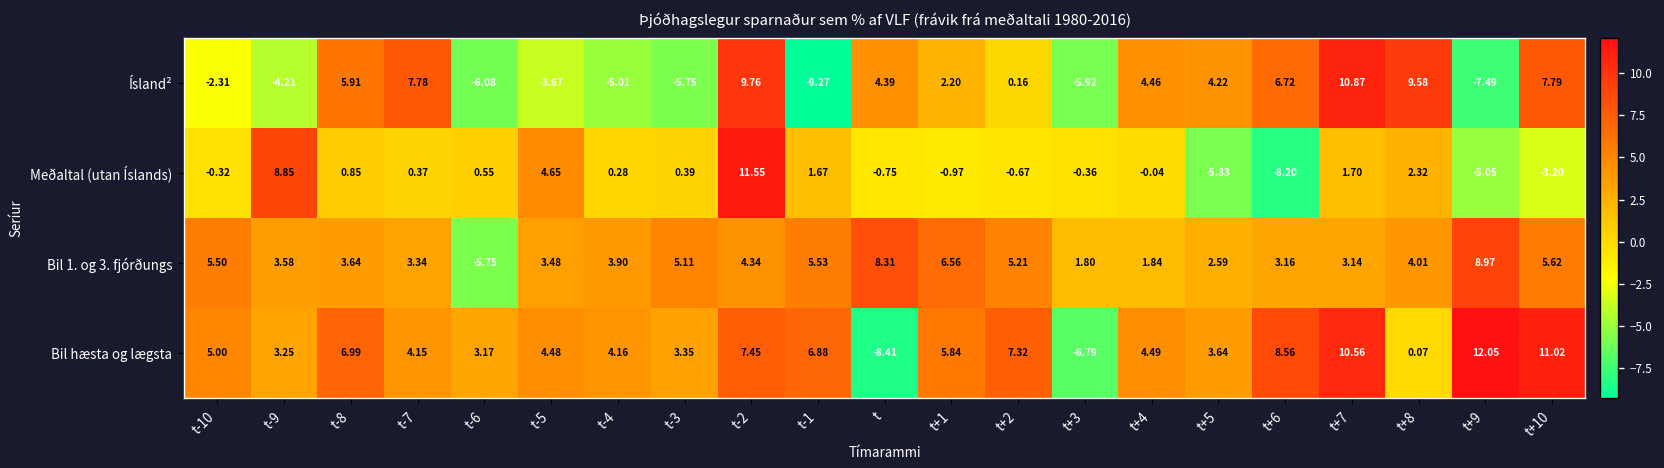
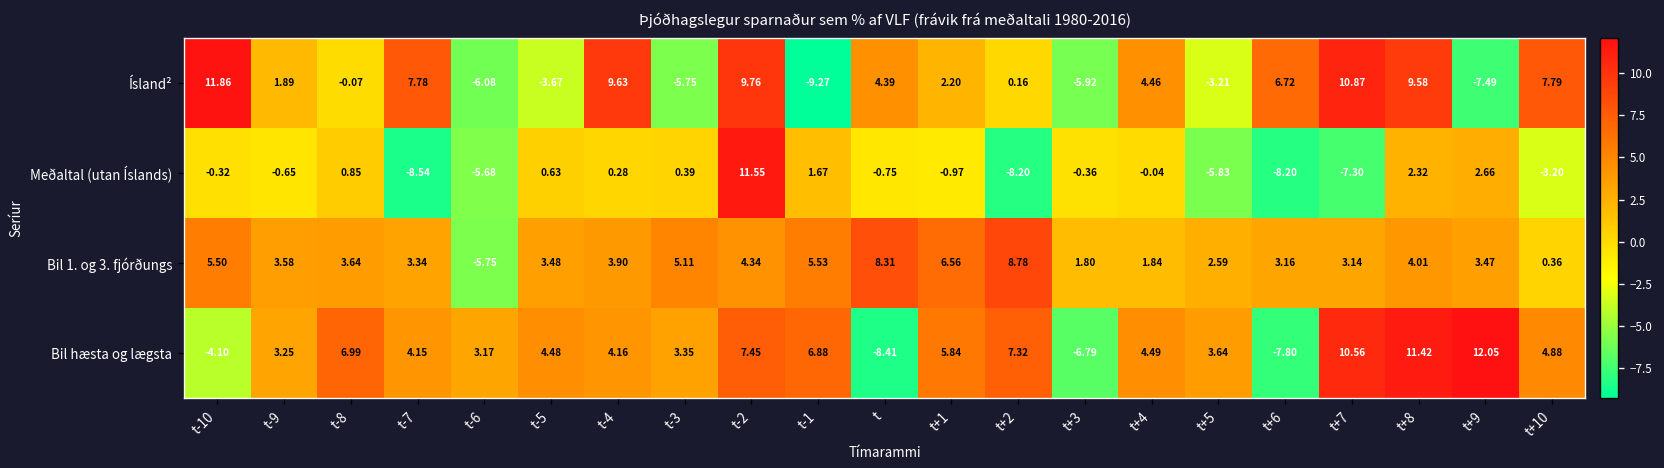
  {
    "Ísland²": {
-     "t-10": -2.31,
-     "t-9": -4.21,
-     "t-8": 5.91,
+     "t-10": 11.86,
+     "t-9": 1.89,
+     "t-8": -0.07,
      "t-7": 7.78,
      "t-6": -6.08,
      "t-5": -3.67,
-     "t-4": -5.01,
+     "t-4": 9.63,
      "t-3": -5.75,
      "t-2": 9.76,
      "t-1": -9.27,
      "t": 4.39,
      "t+1": 2.20,
      "t+2": 0.16,
      "t+3": -5.92,
      "t+4": 4.46,
-     "t+5": 4.22,
+     "t+5": -3.21,
      "t+6": 6.72,
      "t+7": 10.87,
      "t+8": 9.58,
      "t+9": -7.49,
      "t+10": 7.79
    },
    "Meðaltal (utan Íslands)": {
      "t-10": -0.32,
-     "t-9": 8.85,
+     "t-9": -0.65,
      "t-8": 0.85,
-     "t-7": 0.37,
-     "t-6": 0.55,
-     "t-5": 4.65,
+     "t-7": -8.54,
+     "t-6": -5.68,
+     "t-5": 0.63,
      "t-4": 0.28,
      "t-3": 0.39,
      "t-2": 11.55,
      "t-1": 1.67,
      "t": -0.75,
      "t+1": -0.97,
-     "t+2": -0.67,
+     "t+2": -8.20,
      "t+3": -0.36,
      "t+4": -0.04,
      "t+5": -5.83,
      "t+6": -8.20,
-     "t+7": 1.70,
+     "t+7": -7.30,
      "t+8": 2.32,
-     "t+9": -5.05,
+     "t+9": 2.66,
      "t+10": -3.20
    },
    "Bil 1. og 3. fjórðungs": {
      "t-10": 5.50,
      "t-9": 3.58,
      "t-8": 3.64,
      "t-7": 3.34,
      "t-6": -5.75,
      "t-5": 3.48,
      "t-4": 3.90,
      "t-3": 5.11,
      "t-2": 4.34,
      "t-1": 5.53,
      "t": 8.31,
      "t+1": 6.56,
-     "t+2": 5.21,
+     "t+2": 8.78,
      "t+3": 1.80,
      "t+4": 1.84,
      "t+5": 2.59,
      "t+6": 3.16,
      "t+7": 3.14,
      "t+8": 4.01,
-     "t+9": 8.97,
-     "t+10": 5.62
+     "t+9": 3.47,
+     "t+10": 0.36
    },
    "Bil hæsta og lægsta": {
-     "t-10": 5.00,
+     "t-10": -4.10,
      "t-9": 3.25,
      "t-8": 6.99,
      "t-7": 4.15,
      "t-6": 3.17,
      "t-5": 4.48,
      "t-4": 4.16,
      "t-3": 3.35,
      "t-2": 7.45,
      "t-1": 6.88,
      "t": -8.41,
      "t+1": 5.84,
      "t+2": 7.32,
      "t+3": -6.79,
      "t+4": 4.49,
      "t+5": 3.64,
-     "t+6": 8.56,
+     "t+6": -7.80,
      "t+7": 10.56,
-     "t+8": 0.07,
+     "t+8": 11.42,
      "t+9": 12.05,
-     "t+10": 11.02
+     "t+10": 4.88
    }
  }
